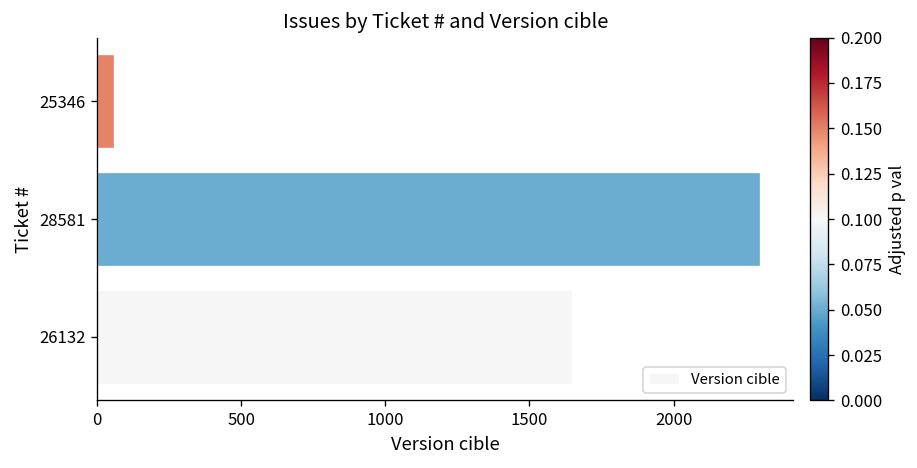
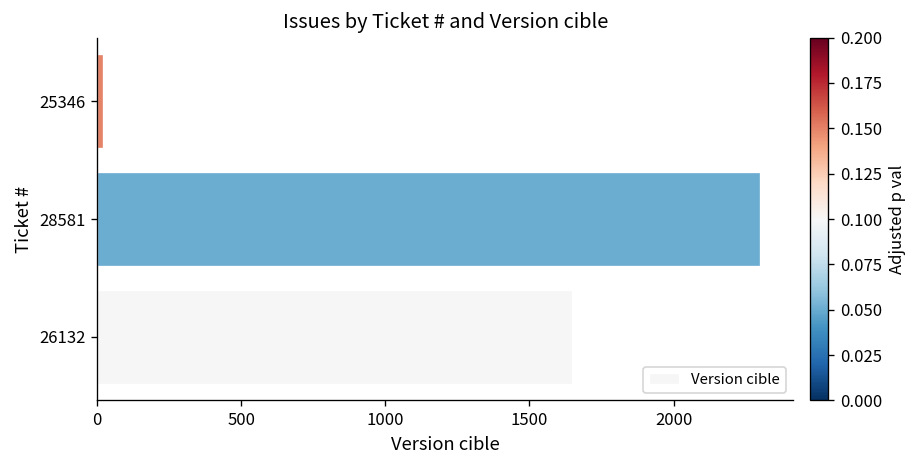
  {
-   "25346": 60,
+   "25346": 20,
    "28581": 2300,
    "26132": 1650
  }
